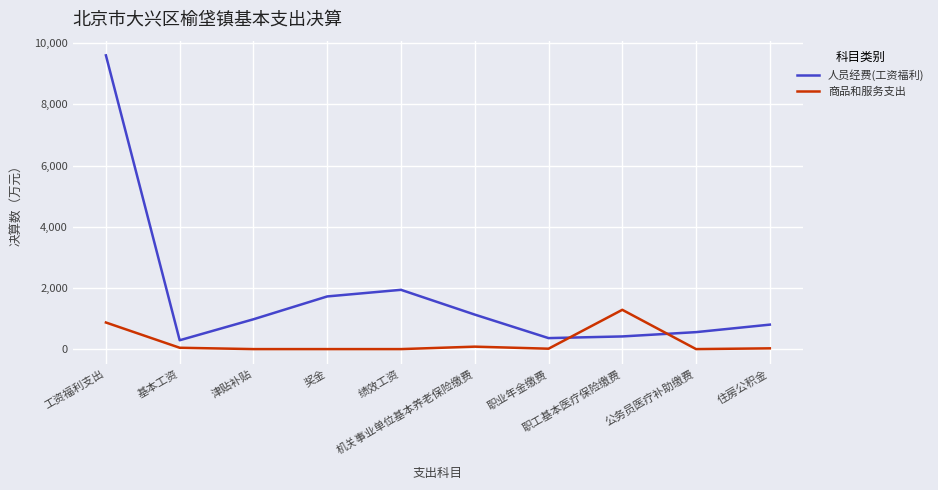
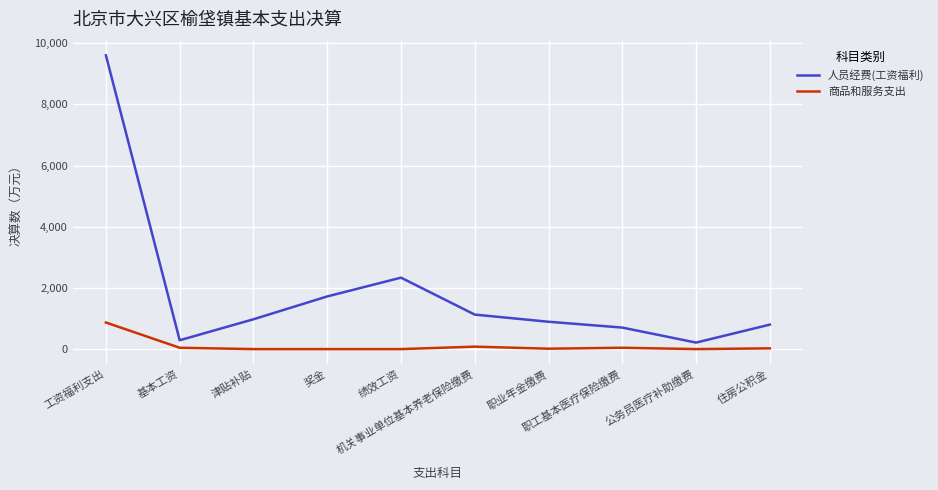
  {
    "人员经费(工资福利)": {
      "工资福利支出": "9,600",
      "基本工资": "300",
      "津贴补贴": "1,000",
      "奖金": "1,700",
-     "绩效工资": "1,900",
+     "绩效工资": "2,300",
      "机关事业单位基本养老保险缴费": "1,100",
-     "职业年金缴费": "400",
-     "职工基本医疗保险缴费": "400",
-     "公务员医疗补助缴费": "600",
+     "职业年金缴费": "900",
+     "职工基本医疗保险缴费": "700",
+     "公务员医疗补助缴费": "200",
      "住房公积金": "800"
    },
    "商品和服务支出": {
      "工资福利支出": "900",
      "基本工资": "0",
      "津贴补贴": "0",
      "奖金": "0",
      "绩效工资": "0",
      "机关事业单位基本养老保险缴费": "100",
      "职业年金缴费": "0",
-     "职工基本医疗保险缴费": "1,300",
+     "职工基本医疗保险缴费": "0",
      "公务员医疗补助缴费": "0",
      "住房公积金": "0"
    }
  }
